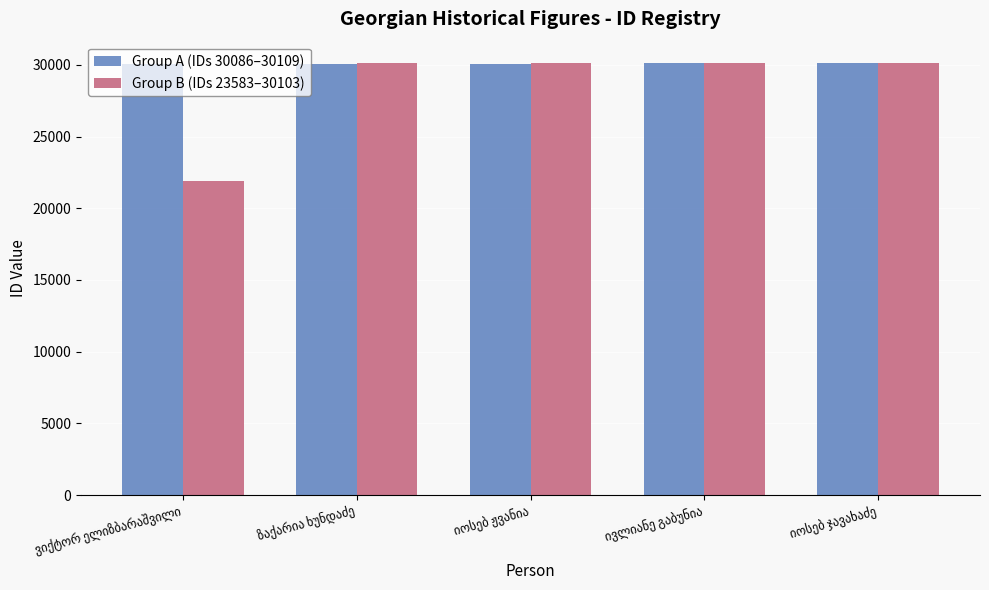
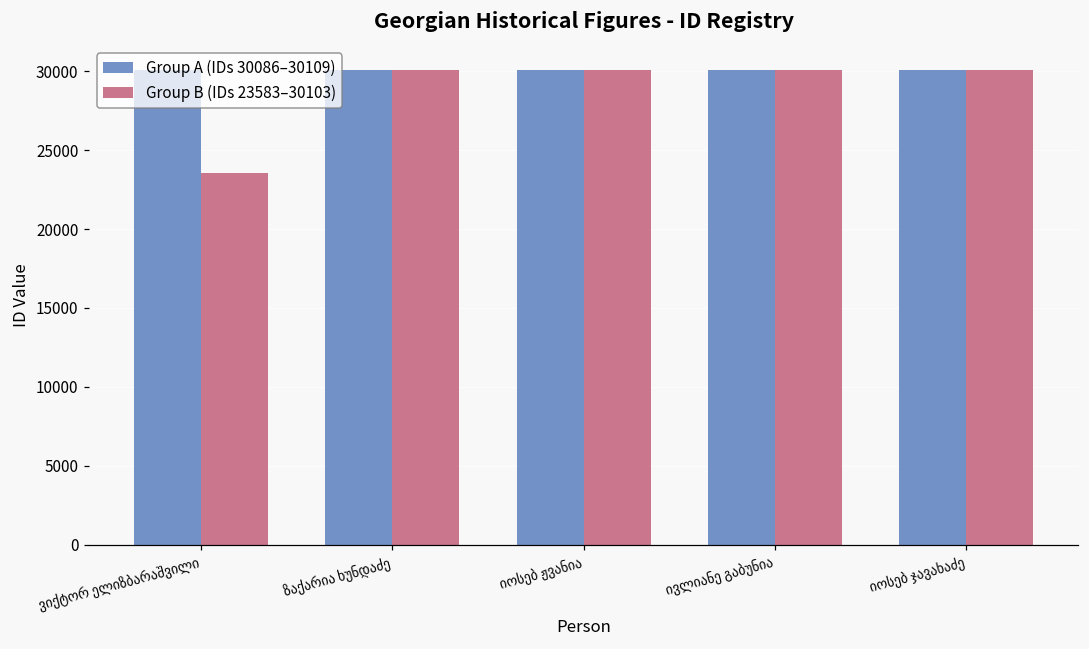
  {
    "Group A (IDs 30086–30109)": {
      "ზაქარია ხუნდაძე": 30100,
      "იოსებ ჟვანია": 30100,
      "ივლიანე გაბუნია": 30100,
      "იოსებ ჯავახაძე": 30100
    },
    "Group B (IDs 23583–30103)": {
-     "ვიქტორ ელიზბარაშვილი": 21900,
+     "ვიქტორ ელიზბარაშვილი": 23600,
      "ზაქარია ხუნდაძე": 30100,
      "იოსებ ჟვანია": 30100,
      "ივლიანე გაბუნია": 30100,
      "იოსებ ჯავახაძე": 30100
    }
  }
